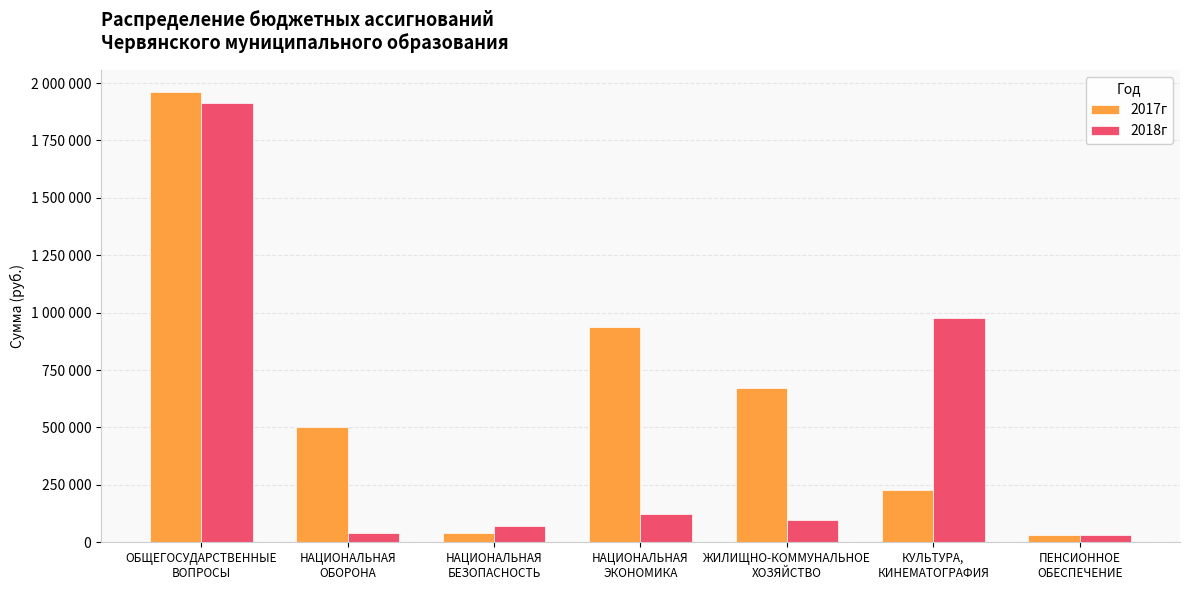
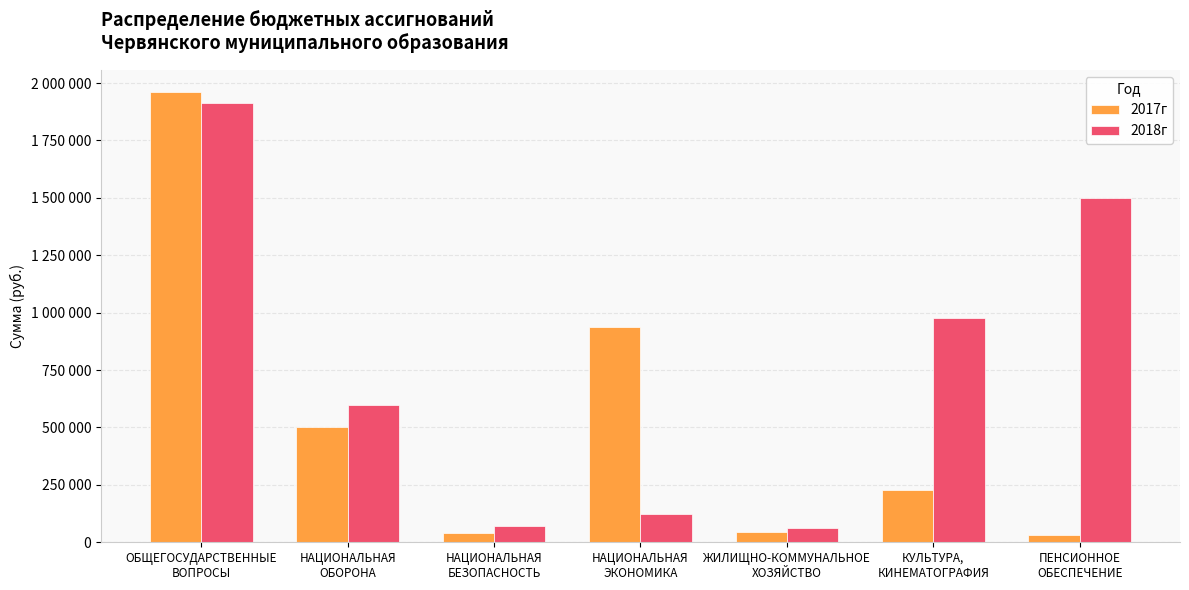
  {
    "2017г": {
      "ОБЩЕГОСУДАРСТВЕННЫЕ ВОПРОСЫ": 1960000,
      "НАЦИОНАЛЬНАЯ ОБОРОНА": 500000,
      "НАЦИОНАЛЬНАЯ БЕЗОПАСНОСТЬ": 40000,
      "НАЦИОНАЛЬНАЯ ЭКОНОМИКА": 940000,
-     "ЖИЛИЩНО-КОММУНАЛЬНОЕ ХОЗЯЙСТВО": 670000,
+     "ЖИЛИЩНО-КОММУНАЛЬНОЕ ХОЗЯЙСТВО": 50000,
      "КУЛЬТУРА, КИНЕМАТОГРАФИЯ": 230000,
      "ПЕНСИОННОЕ ОБЕСПЕЧЕНИЕ": 30000
    },
    "2018г": {
      "ОБЩЕГОСУДАРСТВЕННЫЕ ВОПРОСЫ": 1910000,
-     "НАЦИОНАЛЬНАЯ ОБОРОНА": 40000,
+     "НАЦИОНАЛЬНАЯ ОБОРОНА": 600000,
      "НАЦИОНАЛЬНАЯ БЕЗОПАСНОСТЬ": 70000,
      "НАЦИОНАЛЬНАЯ ЭКОНОМИКА": 130000,
-     "ЖИЛИЩНО-КОММУНАЛЬНОЕ ХОЗЯЙСТВО": 100000,
+     "ЖИЛИЩНО-КОММУНАЛЬНОЕ ХОЗЯЙСТВО": 60000,
      "КУЛЬТУРА, КИНЕМАТОГРАФИЯ": 970000,
-     "ПЕНСИОННОЕ ОБЕСПЕЧЕНИЕ": 30000
+     "ПЕНСИОННОЕ ОБЕСПЕЧЕНИЕ": 1500000
    }
  }
